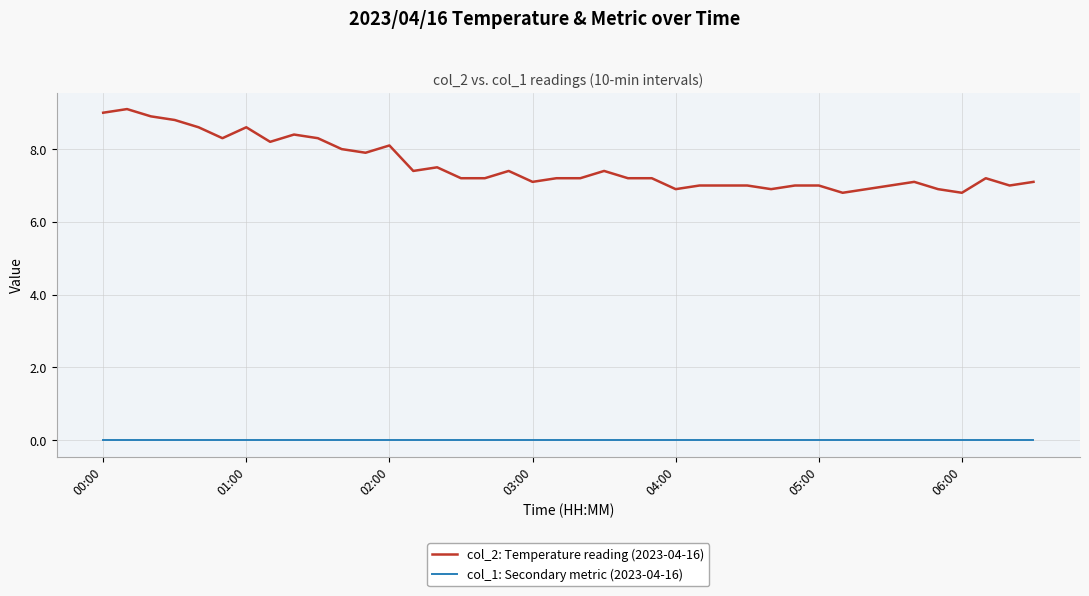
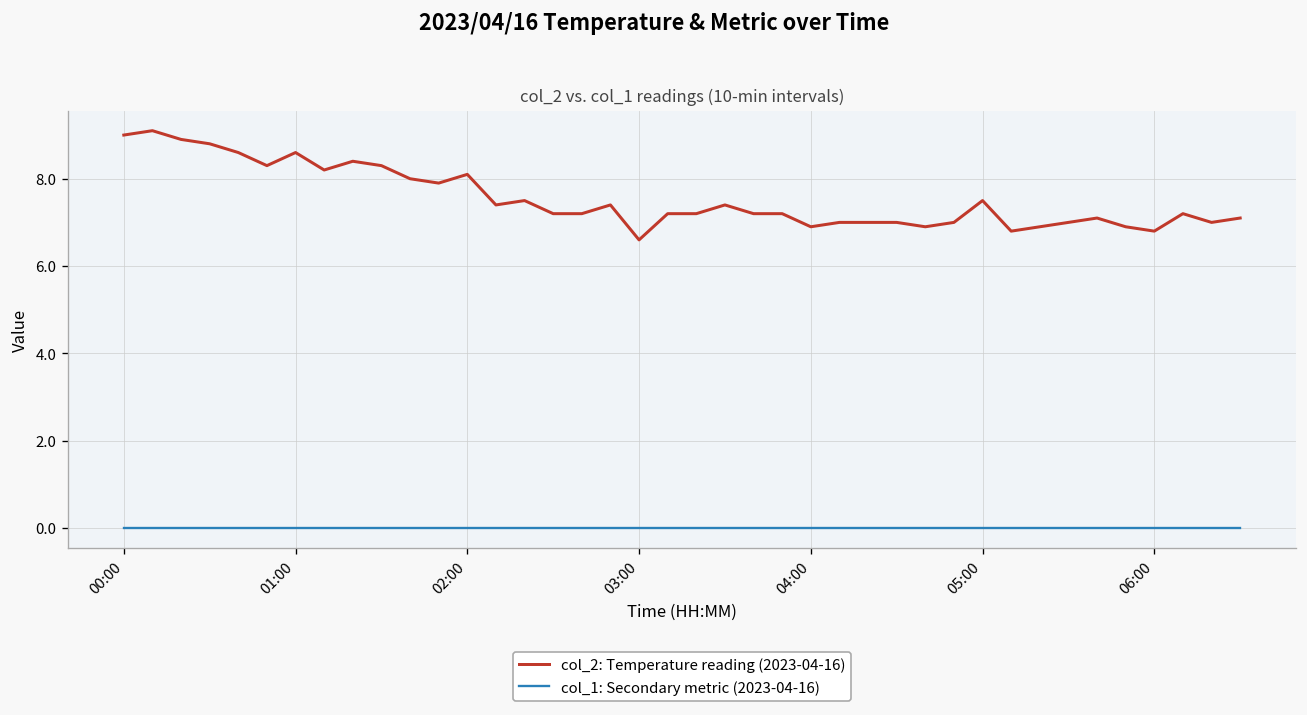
  {
    "col_2: Temperature reading (2023-04-16)": {
      "00:00": 9.0,
      "01:00": 8.6,
      "02:00": 8.1,
-     "03:00": 7.1,
+     "03:00": 6.6,
      "04:00": 6.9,
-     "05:00": 7.0,
+     "05:00": 7.5,
      "06:00": 6.8
    },
    "col_1: Secondary metric (2023-04-16)": {
      "00:00": 0.0,
      "01:00": 0.0,
      "02:00": 0.0,
      "03:00": 0.0,
      "04:00": 0.0,
      "05:00": 0.0,
      "06:00": 0.0
    }
  }
